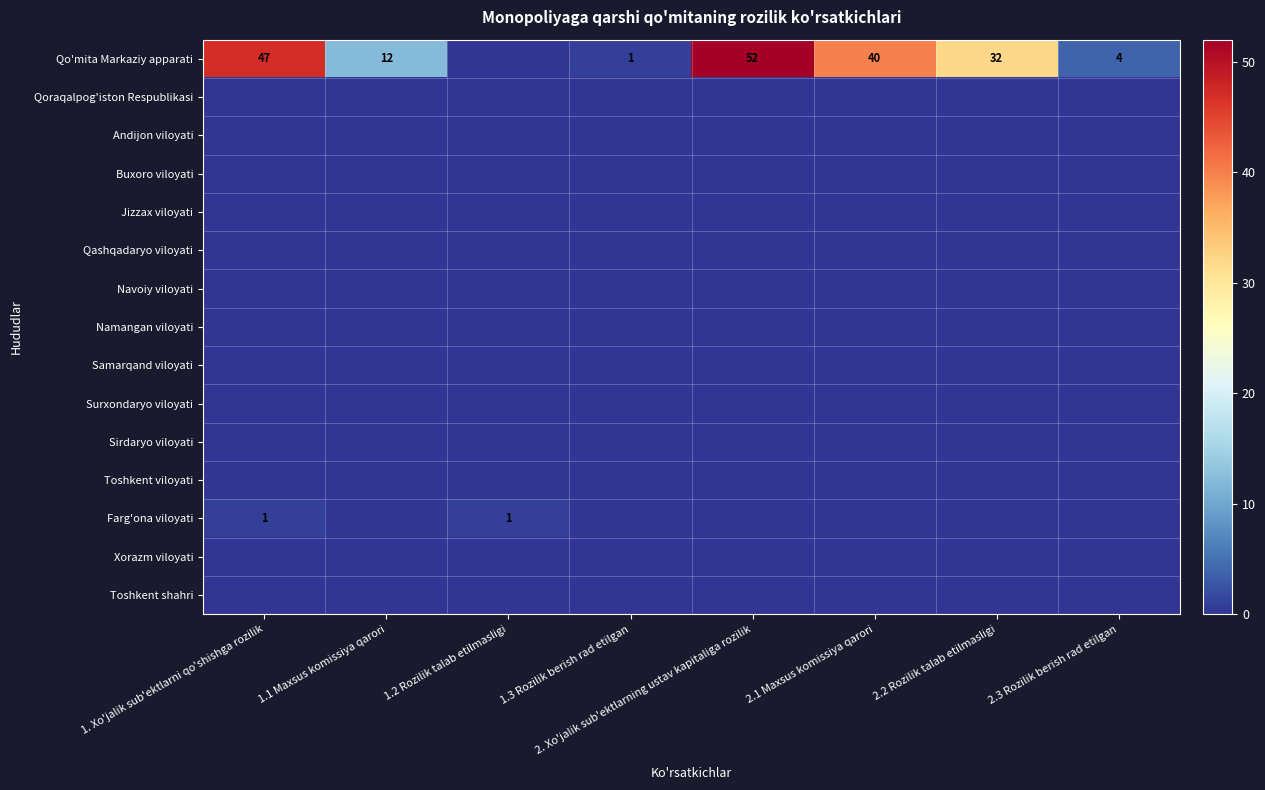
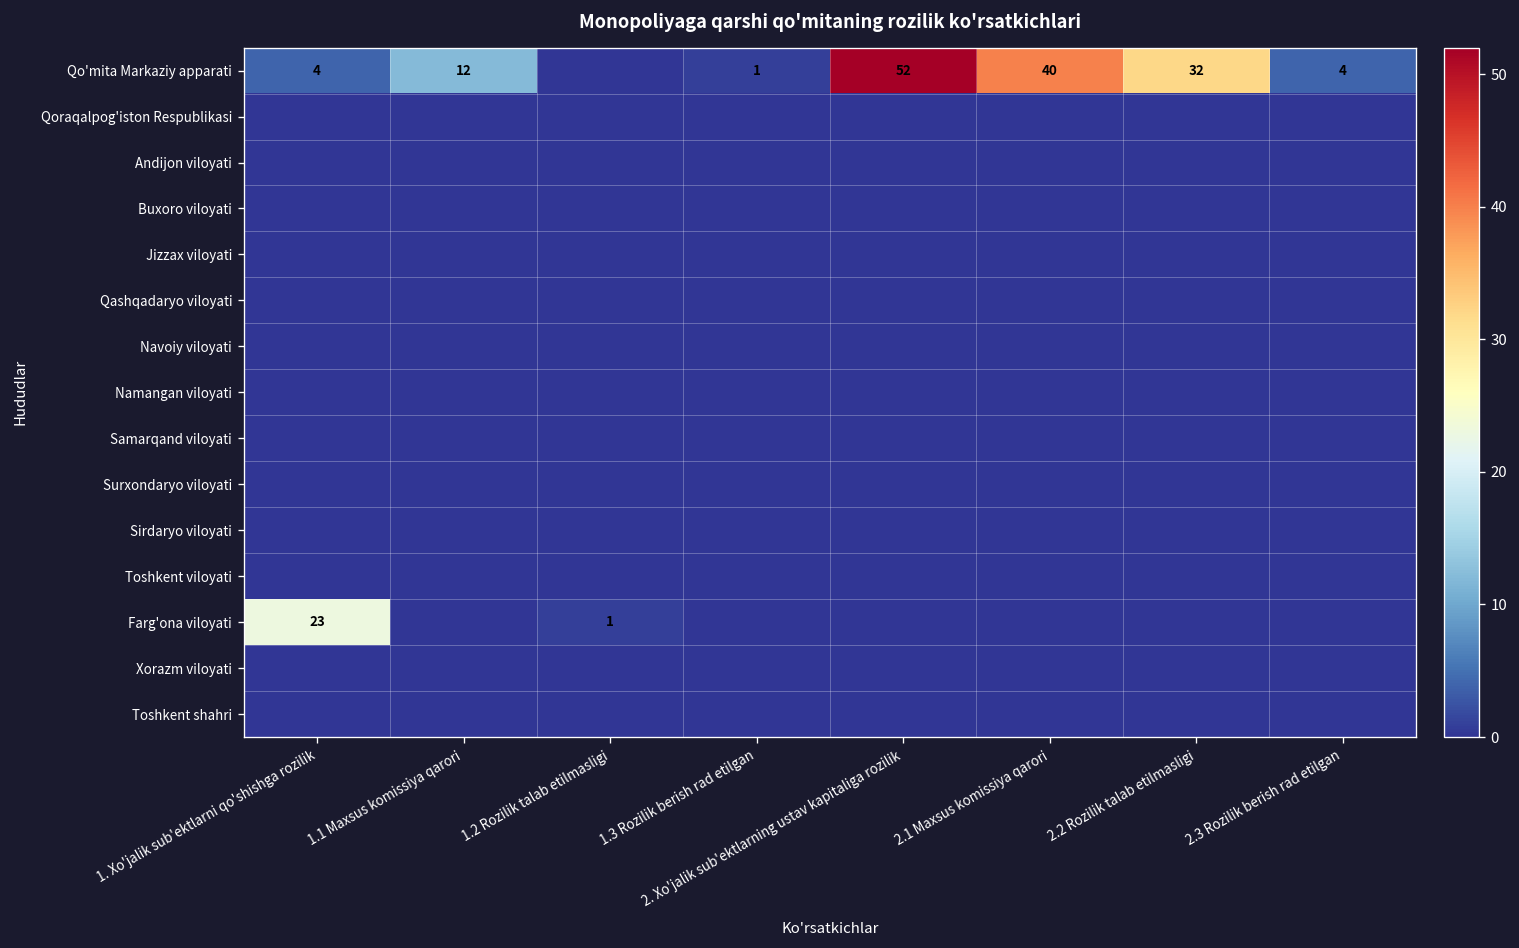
  {
    "Qo'mita Markaziy apparati": {
-     "1. Xo'jalik sub'ektlarni qo'shishga rozilik": 47,
+     "1. Xo'jalik sub'ektlarni qo'shishga rozilik": 4,
      "1.1 Maxsus komissiya qarori": 12,
      "1.3 Rozilik berish rad etilgan": 1,
      "2. Xo'jalik sub'ektlarning ustav kapitaliga rozilik": 52,
      "2.1 Maxsus komissiya qarori": 40,
      "2.2 Rozilik talab etilmasligi": 32,
      "2.3 Rozilik berish rad etilgan": 4
    },
    "Farg'ona viloyati": {
-     "1. Xo'jalik sub'ektlarni qo'shishga rozilik": 1,
+     "1. Xo'jalik sub'ektlarni qo'shishga rozilik": 23,
      "1.2 Rozilik talab etilmasligi": 1
    }
  }
